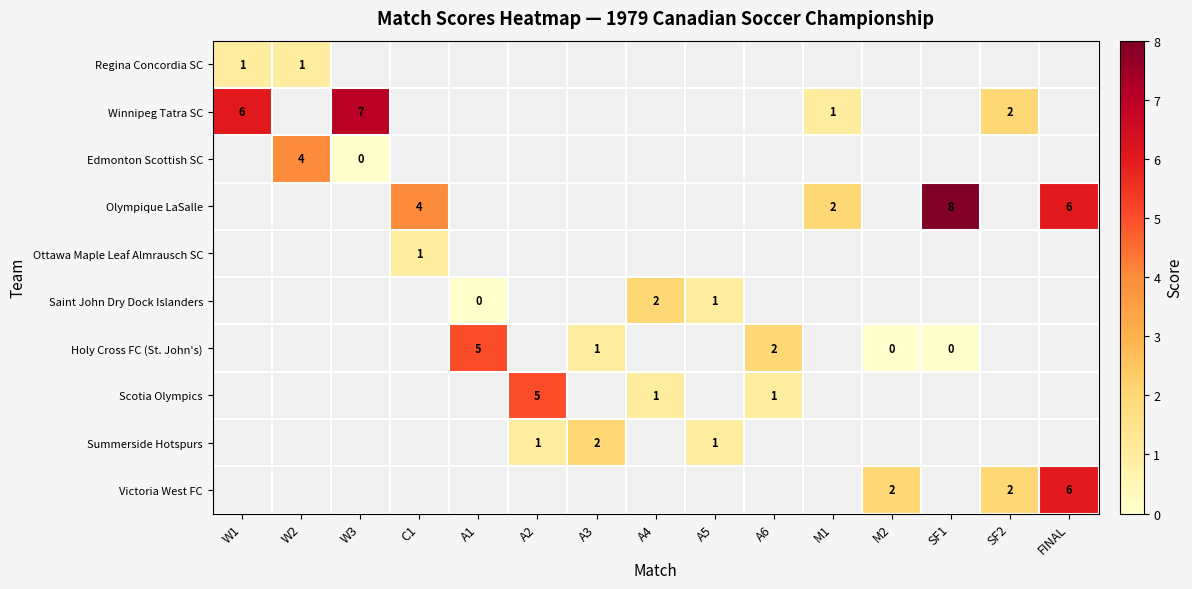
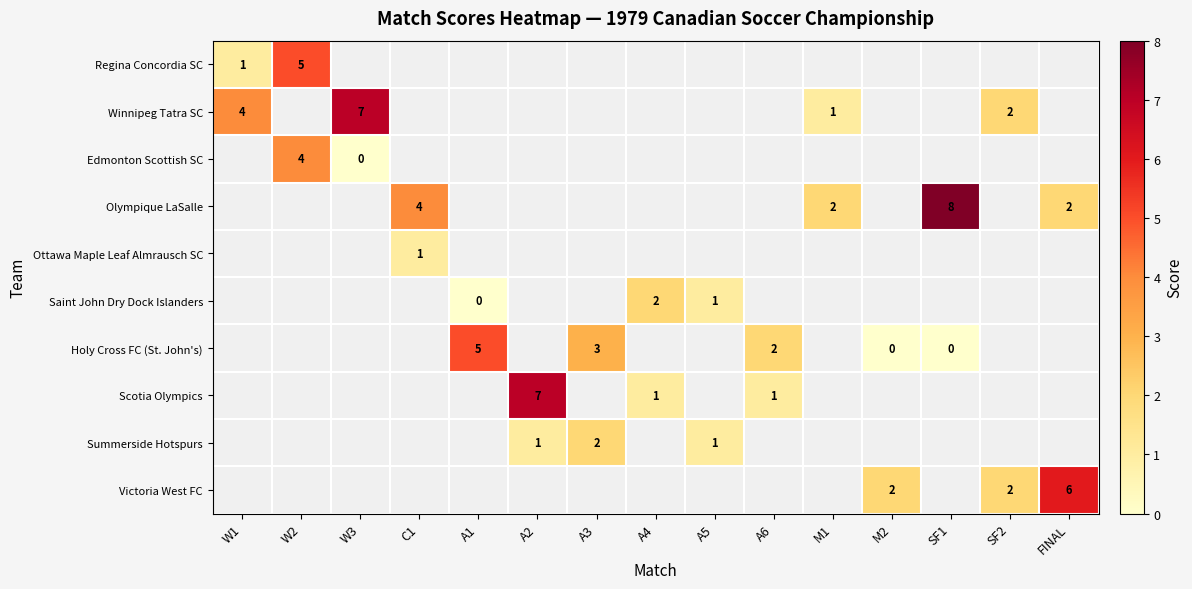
  {
    "Regina Concordia SC": {
      "W1": 1,
-     "W2": 1
+     "W2": 5
    },
    "Winnipeg Tatra SC": {
-     "W1": 6,
+     "W1": 4,
      "W3": 7,
      "M1": 1,
      "SF2": 2
    },
    "Edmonton Scottish SC": {
      "W2": 4,
      "W3": 0
    },
    "Olympique LaSalle": {
      "C1": 4,
      "M1": 2,
      "SF1": 8,
-     "FINAL": 6
+     "FINAL": 2
    },
    "Ottawa Maple Leaf Almrausch SC": {
      "C1": 1
    },
    "Saint John Dry Dock Islanders": {
      "A1": 0,
      "A4": 2,
      "A5": 1
    },
    "Holy Cross FC (St. John's)": {
      "A1": 5,
-     "A3": 1,
+     "A3": 3,
      "A6": 2,
      "M2": 0,
      "SF1": 0
    },
    "Scotia Olympics": {
-     "A2": 5,
+     "A2": 7,
      "A4": 1,
      "A6": 1
    },
    "Summerside Hotspurs": {
      "A2": 1,
      "A3": 2,
      "A5": 1
    },
    "Victoria West FC": {
      "M2": 2,
      "SF2": 2,
      "FINAL": 6
    }
  }
